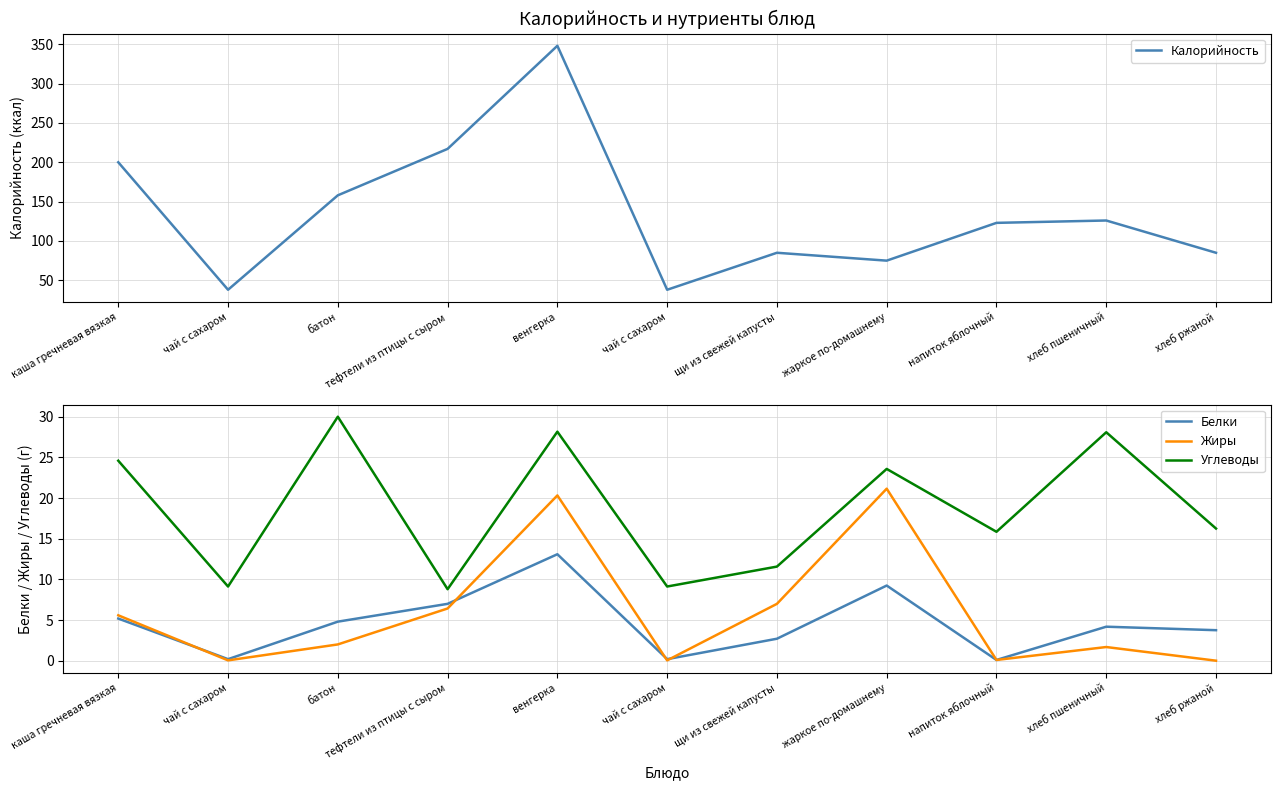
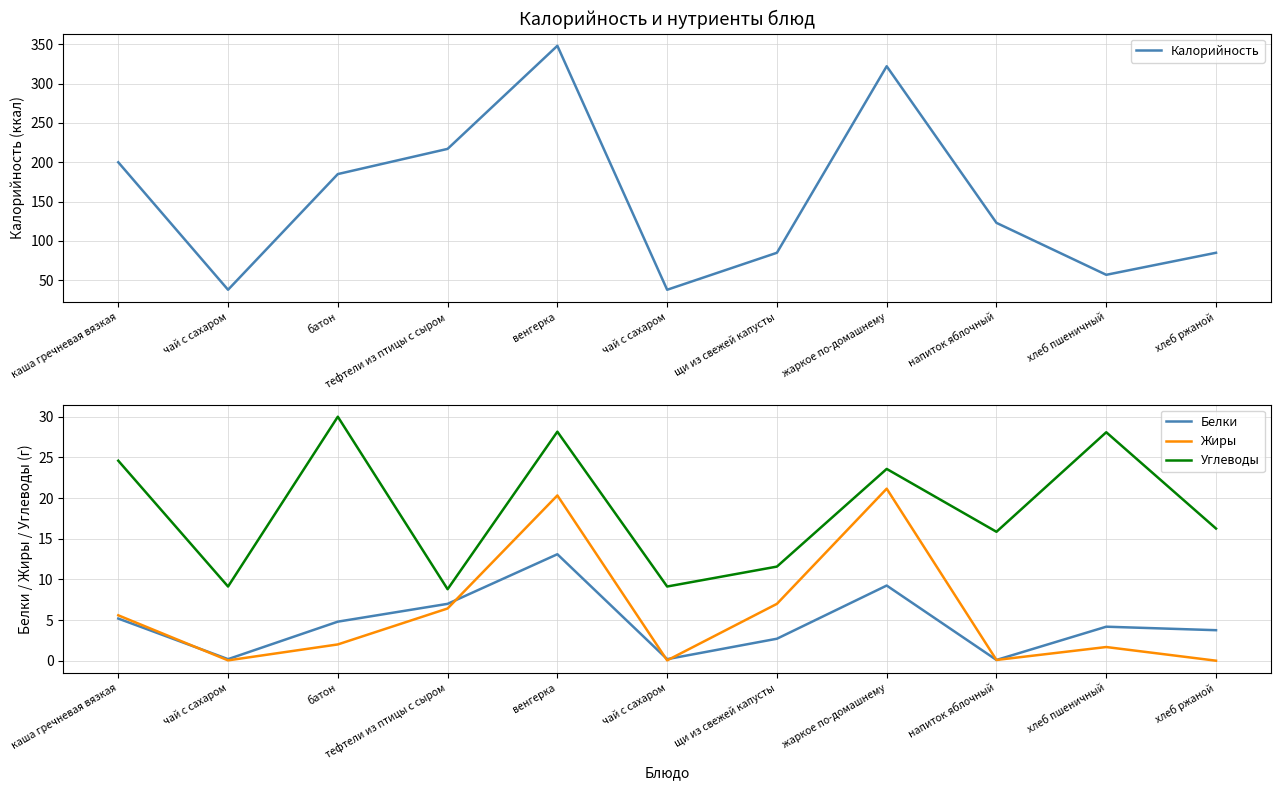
  {
    "Калорийность и нутриенты блюд": {
      "каша гречневая вязкая": 200,
-     "батон": 160,
+     "батон": 190,
      "тефтели из птицы с сыром": 220,
      "венгерка": 350,
      "щи из свежей капусты": 90,
-     "жаркое по-домашнему": 80,
+     "жаркое по-домашнему": 320,
      "напиток яблочный": 120,
-     "хлеб пшеничный": 130,
+     "хлеб пшеничный": 60,
      "хлеб ржаной": 90
    }
  }
